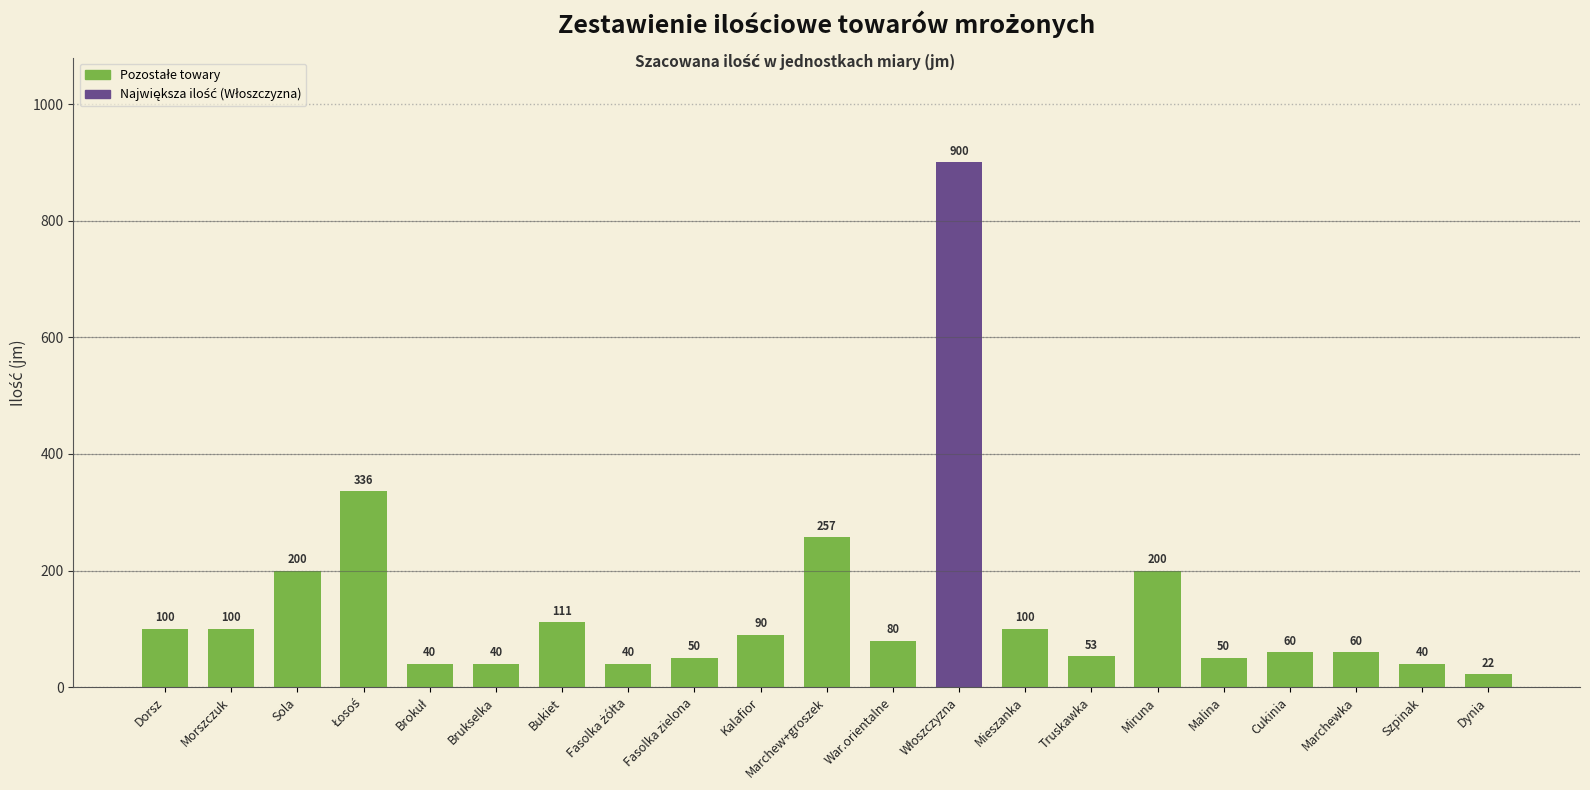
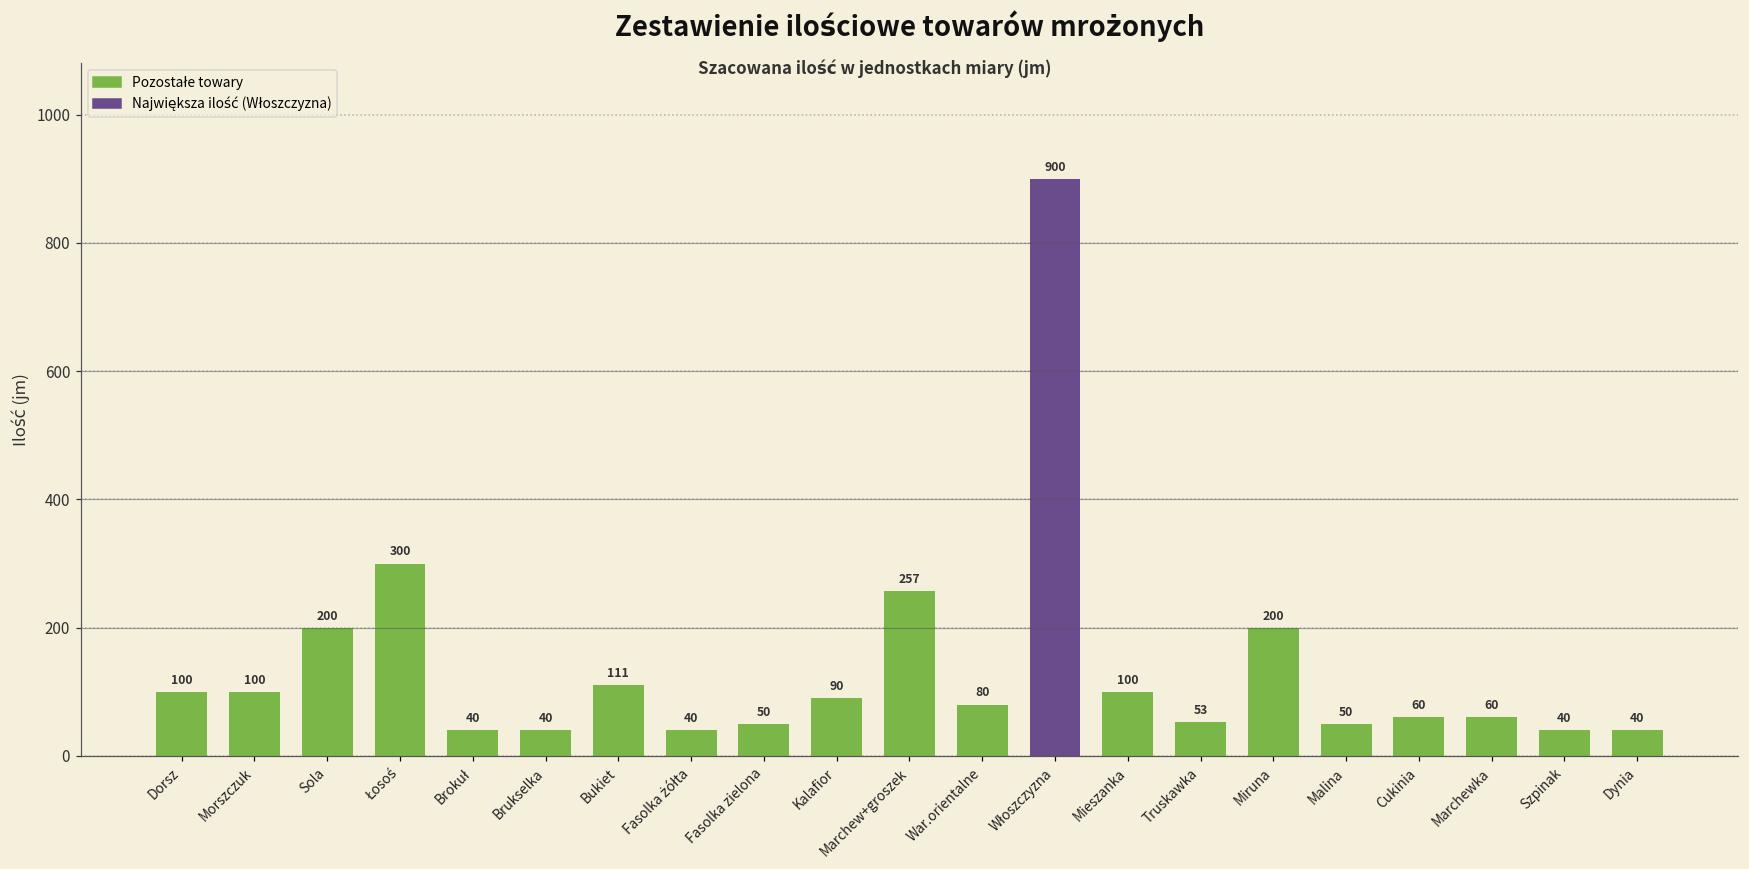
  {
    "Dorsz": 100,
    "Morszczuk": 100,
    "Sola": 200,
-   "Łosoś": 336,
+   "Łosoś": 300,
    "Brokuł": 40,
    "Brukselka": 40,
    "Bukiet": 111,
    "Fasolka żółta": 40,
    "Fasolka zielona": 50,
    "Kalafior": 90,
    "Marchew+groszek": 257,
    "War.orientalne": 80,
    "Włoszczyzna": 900,
    "Mieszanka": 100,
    "Truskawka": 53,
    "Miruna": 200,
    "Malina": 50,
    "Cukinia": 60,
    "Marchewka": 60,
    "Szpinak": 40,
-   "Dynia": 22
+   "Dynia": 40
  }
